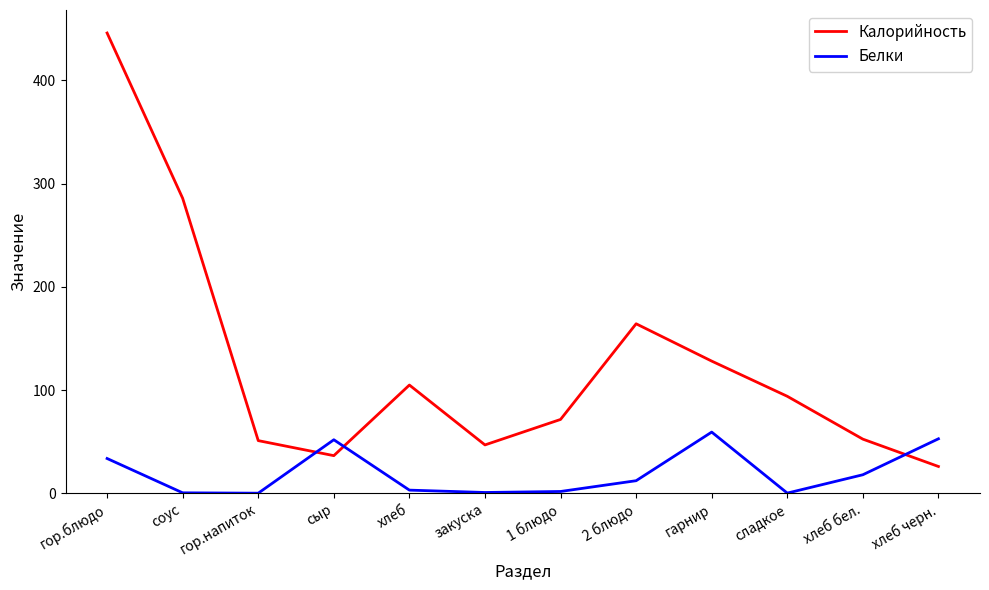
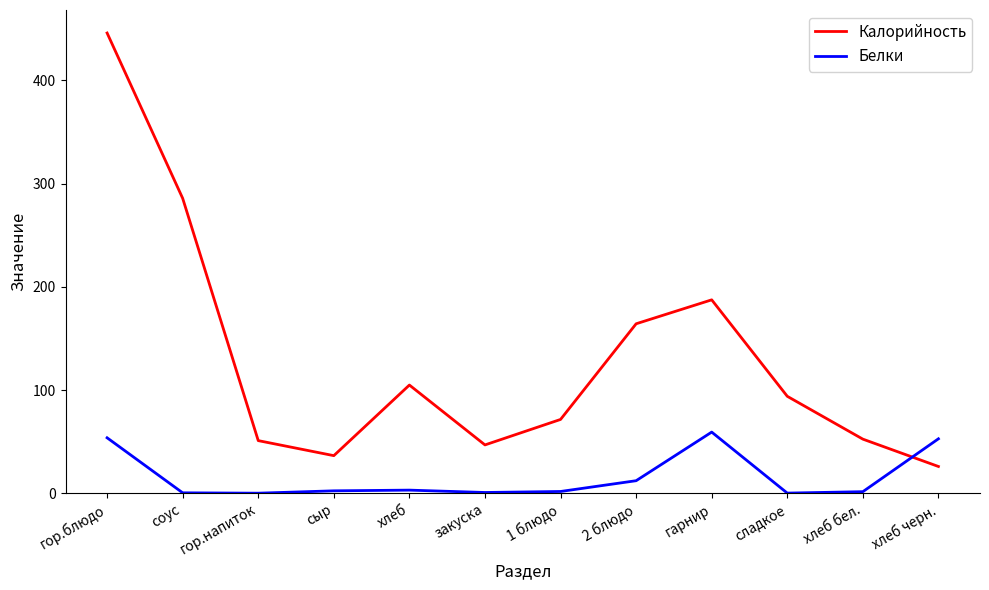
  {
    "Калорийность": {
      "гор.блюдо": 446,
      "соус": 286,
      "гор.напиток": 51,
      "сыр": 36,
      "хлеб": 105,
      "закуска": 47,
      "1 блюдо": 71,
      "2 блюдо": 164,
-     "гарнир": 128,
+     "гарнир": 187,
      "сладкое": 94,
      "хлеб бел.": 52,
      "хлеб черн.": 26
    },
    "Белки": {
-     "гор.блюдо": 34,
+     "гор.блюдо": 54,
      "соус": 0,
      "гор.напиток": 0,
-     "сыр": 52,
+     "сыр": 2,
      "хлеб": 3,
      "закуска": 1,
      "1 блюдо": 2,
      "2 блюдо": 12,
      "гарнир": 59,
      "сладкое": 0,
-     "хлеб бел.": 18,
+     "хлеб бел.": 2,
      "хлеб черн.": 53
    }
  }
